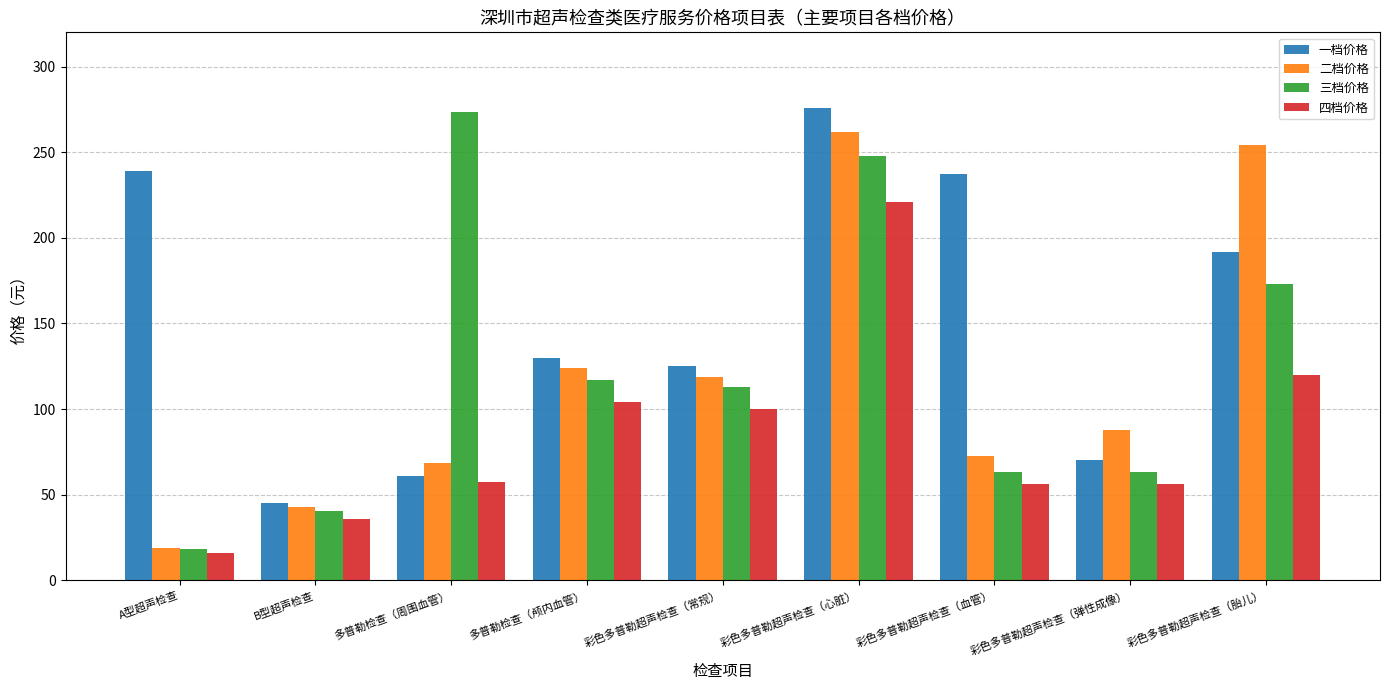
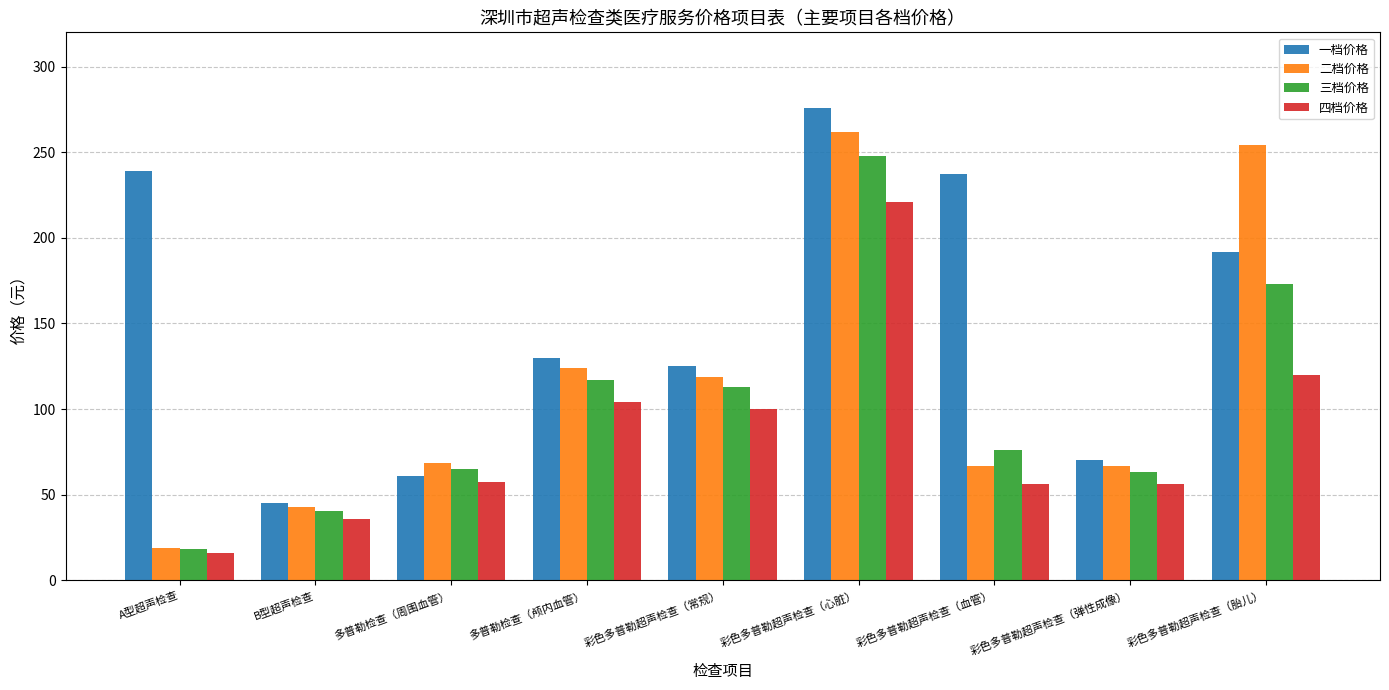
  {
    "一档价格": {
      "A型超声检查": 239,
      "B型超声检查": 45,
      "多普勒检查（周围血管）": 61,
      "多普勒检查（颅内血管）": 130,
      "彩色多普勒超声检查（常规）": 125,
      "彩色多普勒超声检查（心脏）": 276,
      "彩色多普勒超声检查（血管）": 237,
      "彩色多普勒超声检查（弹性成像）": 70,
      "彩色多普勒超声检查（胎儿）": 192
    },
    "二档价格": {
      "A型超声检查": 19,
      "B型超声检查": 43,
      "多普勒检查（周围血管）": 68,
      "多普勒检查（颅内血管）": 124,
      "彩色多普勒超声检查（常规）": 119,
      "彩色多普勒超声检查（心脏）": 262,
-     "彩色多普勒超声检查（血管）": 72,
-     "彩色多普勒超声检查（弹性成像）": 88,
+     "彩色多普勒超声检查（血管）": 67,
+     "彩色多普勒超声检查（弹性成像）": 67,
      "彩色多普勒超声检查（胎儿）": 254
    },
    "三档价格": {
      "A型超声检查": 18,
      "B型超声检查": 41,
-     "多普勒检查（周围血管）": 274,
+     "多普勒检查（周围血管）": 65,
      "多普勒检查（颅内血管）": 117,
      "彩色多普勒超声检查（常规）": 113,
      "彩色多普勒超声检查（心脏）": 248,
-     "彩色多普勒超声检查（血管）": 63,
+     "彩色多普勒超声检查（血管）": 76,
      "彩色多普勒超声检查（弹性成像）": 63,
      "彩色多普勒超声检查（胎儿）": 173
    },
    "四档价格": {
      "A型超声检查": 16,
      "B型超声检查": 36,
      "多普勒检查（周围血管）": 58,
      "多普勒检查（颅内血管）": 104,
      "彩色多普勒超声检查（常规）": 100,
      "彩色多普勒超声检查（心脏）": 221,
      "彩色多普勒超声检查（血管）": 56,
      "彩色多普勒超声检查（弹性成像）": 56,
      "彩色多普勒超声检查（胎儿）": 120
    }
  }
